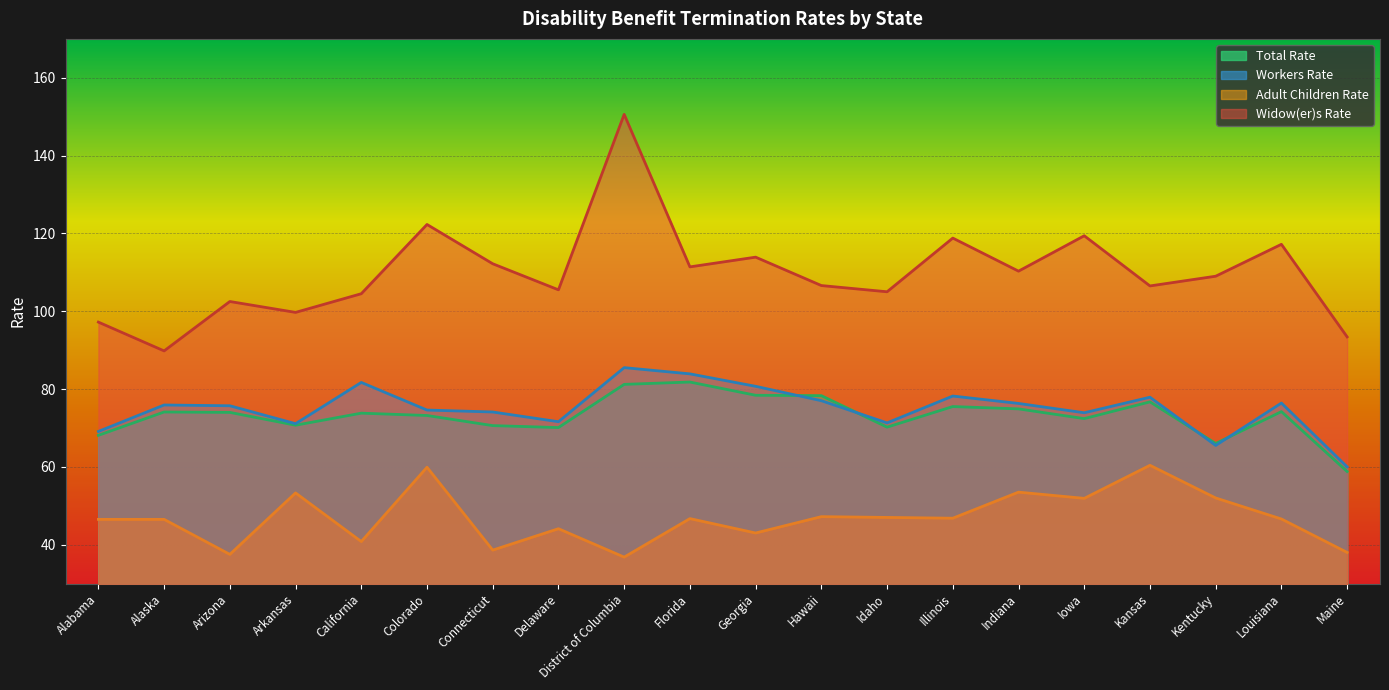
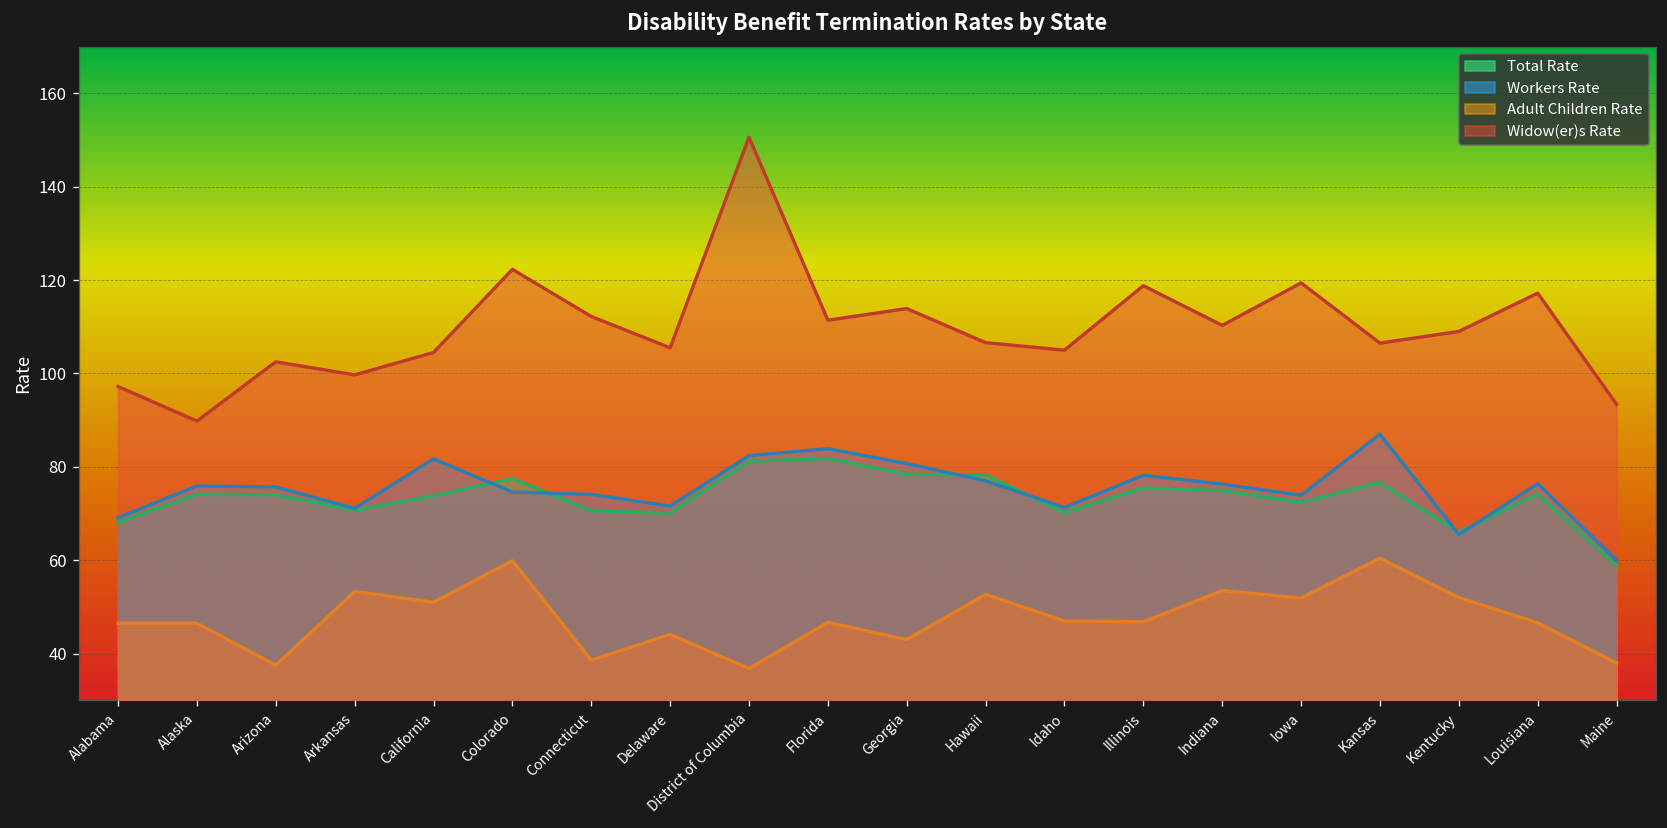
  {
    "Total Rate": {
      "Alabama": 68,
      "Alaska": 74,
      "Arizona": 74,
      "California": 74,
-     "Colorado": 73,
+     "Colorado": 78,
      "Connecticut": 71,
      "Delaware": 70,
      "District of Columbia": 81,
      "Florida": 82,
      "Georgia": 78,
      "Hawaii": 78,
      "Idaho": 70,
      "Illinois": 76,
      "Indiana": 75,
      "Iowa": 72,
      "Kansas": 77,
      "Louisiana": 74,
      "Maine": 59
    },
    "Workers Rate": {
      "Alabama": 69,
      "Alaska": 76,
      "Arizona": 76,
      "California": 82,
      "Colorado": 75,
      "Connecticut": 74,
      "Delaware": 72,
-     "District of Columbia": 86,
+     "District of Columbia": 82,
      "Florida": 84,
      "Georgia": 81,
      "Hawaii": 77,
      "Idaho": 71,
      "Illinois": 78,
      "Indiana": 76,
      "Iowa": 74,
-     "Kansas": 78,
+     "Kansas": 87,
      "Louisiana": 76,
      "Maine": 60
    },
    "Adult Children Rate": {
      "Alabama": 47,
      "Alaska": 47,
      "Arizona": 38,
      "Arkansas": 53,
-     "California": 41,
+     "California": 51,
      "Colorado": 60,
      "Connecticut": 39,
      "Delaware": 44,
      "District of Columbia": 37,
      "Florida": 47,
      "Georgia": 43,
-     "Hawaii": 47,
+     "Hawaii": 53,
      "Idaho": 47,
      "Illinois": 47,
      "Indiana": 54,
      "Iowa": 52,
      "Kansas": 60,
      "Kentucky": 52,
      "Louisiana": 47,
      "Maine": 38
    },
    "Widow(er)s Rate": {
      "Alabama": 97,
      "Alaska": 90,
      "Arizona": 103,
      "Arkansas": 100,
      "California": 105,
      "Colorado": 122,
      "Connecticut": 112,
      "Delaware": 106,
      "District of Columbia": 151,
      "Florida": 111,
      "Georgia": 114,
      "Hawaii": 107,
      "Idaho": 105,
      "Illinois": 119,
      "Indiana": 110,
      "Iowa": 119,
      "Kansas": 107,
      "Kentucky": 109,
      "Louisiana": 117,
      "Maine": 93
    }
  }
